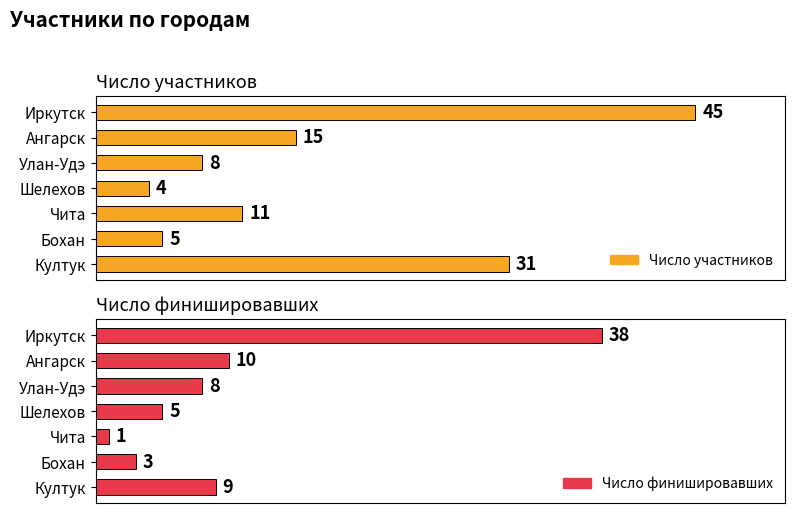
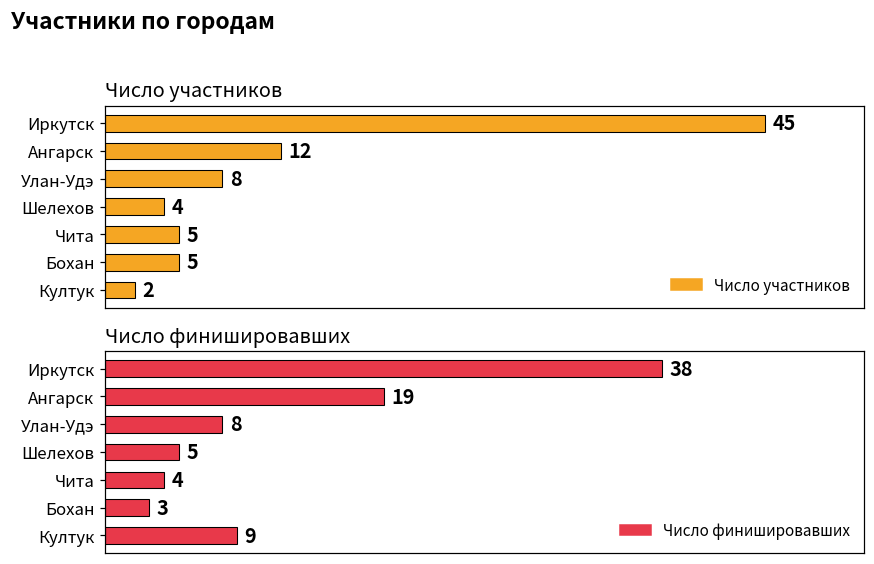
  {
    "Число участников": {
      "Иркутск": 45,
-     "Ангарск": 15,
+     "Ангарск": 12,
      "Улан-Удэ": 8,
      "Шелехов": 4,
-     "Чита": 11,
+     "Чита": 5,
      "Бохан": 5,
-     "Култук": 31
+     "Култук": 2
    },
    "Число финишировавших": {
      "Иркутск": 38,
-     "Ангарск": 10,
+     "Ангарск": 19,
      "Улан-Удэ": 8,
      "Шелехов": 5,
-     "Чита": 1,
+     "Чита": 4,
      "Бохан": 3,
      "Култук": 9
    }
  }
